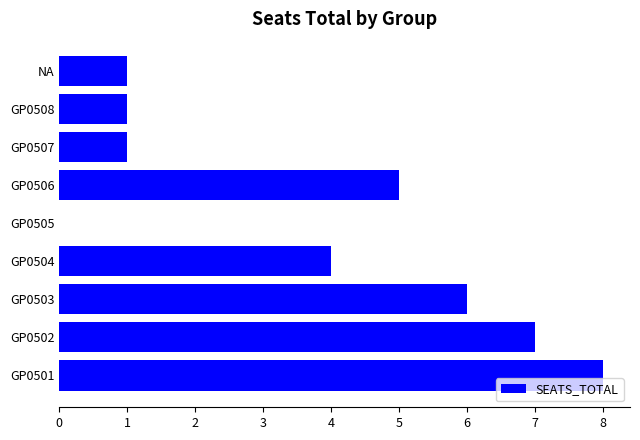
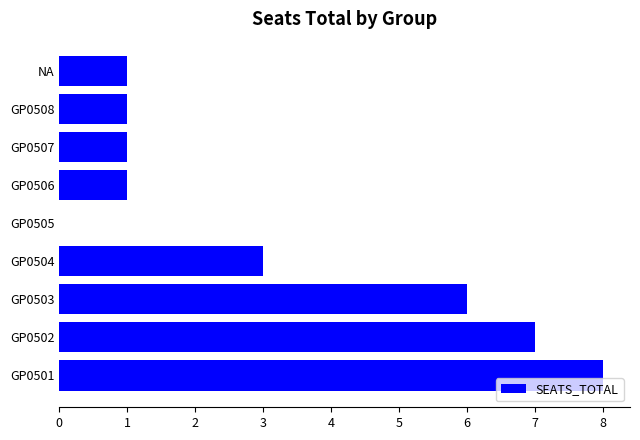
  {
    "NA": 1,
    "GP0508": 1,
    "GP0507": 1,
-   "GP0506": 5,
+   "GP0506": 1,
    "GP0505": 0,
-   "GP0504": 4,
+   "GP0504": 3,
    "GP0503": 6,
    "GP0502": 7,
    "GP0501": 8
  }
